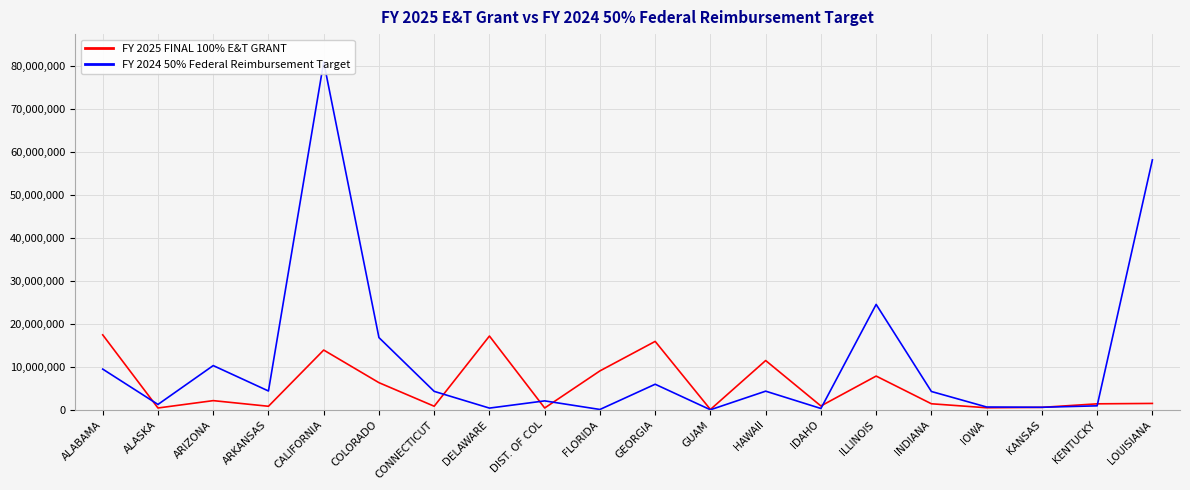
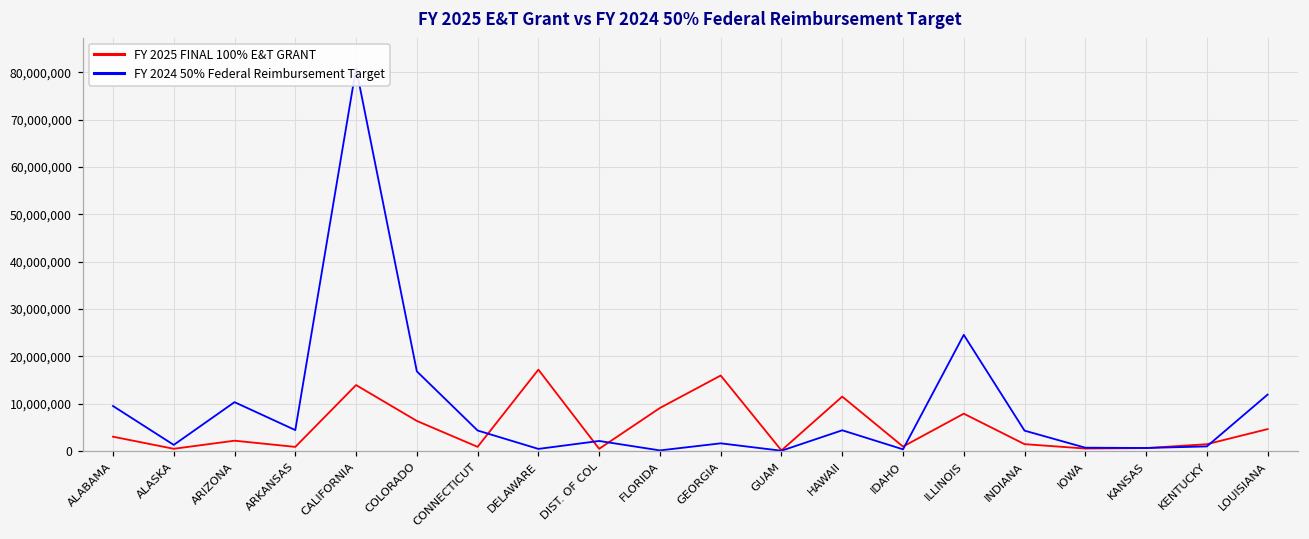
  {
    "FY 2025 FINAL 100% E&T GRANT": {
-     "ALABAMA": "17,000,000",
+     "ALABAMA": "3,000,000",
      "ALASKA": "0",
      "ARIZONA": "2,000,000",
      "ARKANSAS": "1,000,000",
      "CALIFORNIA": "14,000,000",
      "COLORADO": "6,000,000",
      "CONNECTICUT": "1,000,000",
      "DELAWARE": "17,000,000",
      "DIST. OF COL": "0",
      "FLORIDA": "9,000,000",
      "GEORGIA": "16,000,000",
      "HAWAII": "11,000,000",
      "ILLINOIS": "8,000,000",
      "INDIANA": "1,000,000",
-     "LOUISIANA": "2,000,000"
+     "LOUISIANA": "5,000,000"
    },
    "FY 2024 50% Federal Reimbursement Target": {
      "ALABAMA": "9,000,000",
      "ALASKA": "1,000,000",
      "ARIZONA": "10,000,000",
      "ARKANSAS": "4,000,000",
      "COLORADO": "17,000,000",
      "CONNECTICUT": "4,000,000",
      "DELAWARE": "0",
      "DIST. OF COL": "2,000,000",
      "FLORIDA": "0",
-     "GEORGIA": "6,000,000",
+     "GEORGIA": "2,000,000",
      "HAWAII": "4,000,000",
      "ILLINOIS": "25,000,000",
      "INDIANA": "4,000,000",
-     "LOUISIANA": "58,000,000"
+     "LOUISIANA": "12,000,000"
    }
  }
